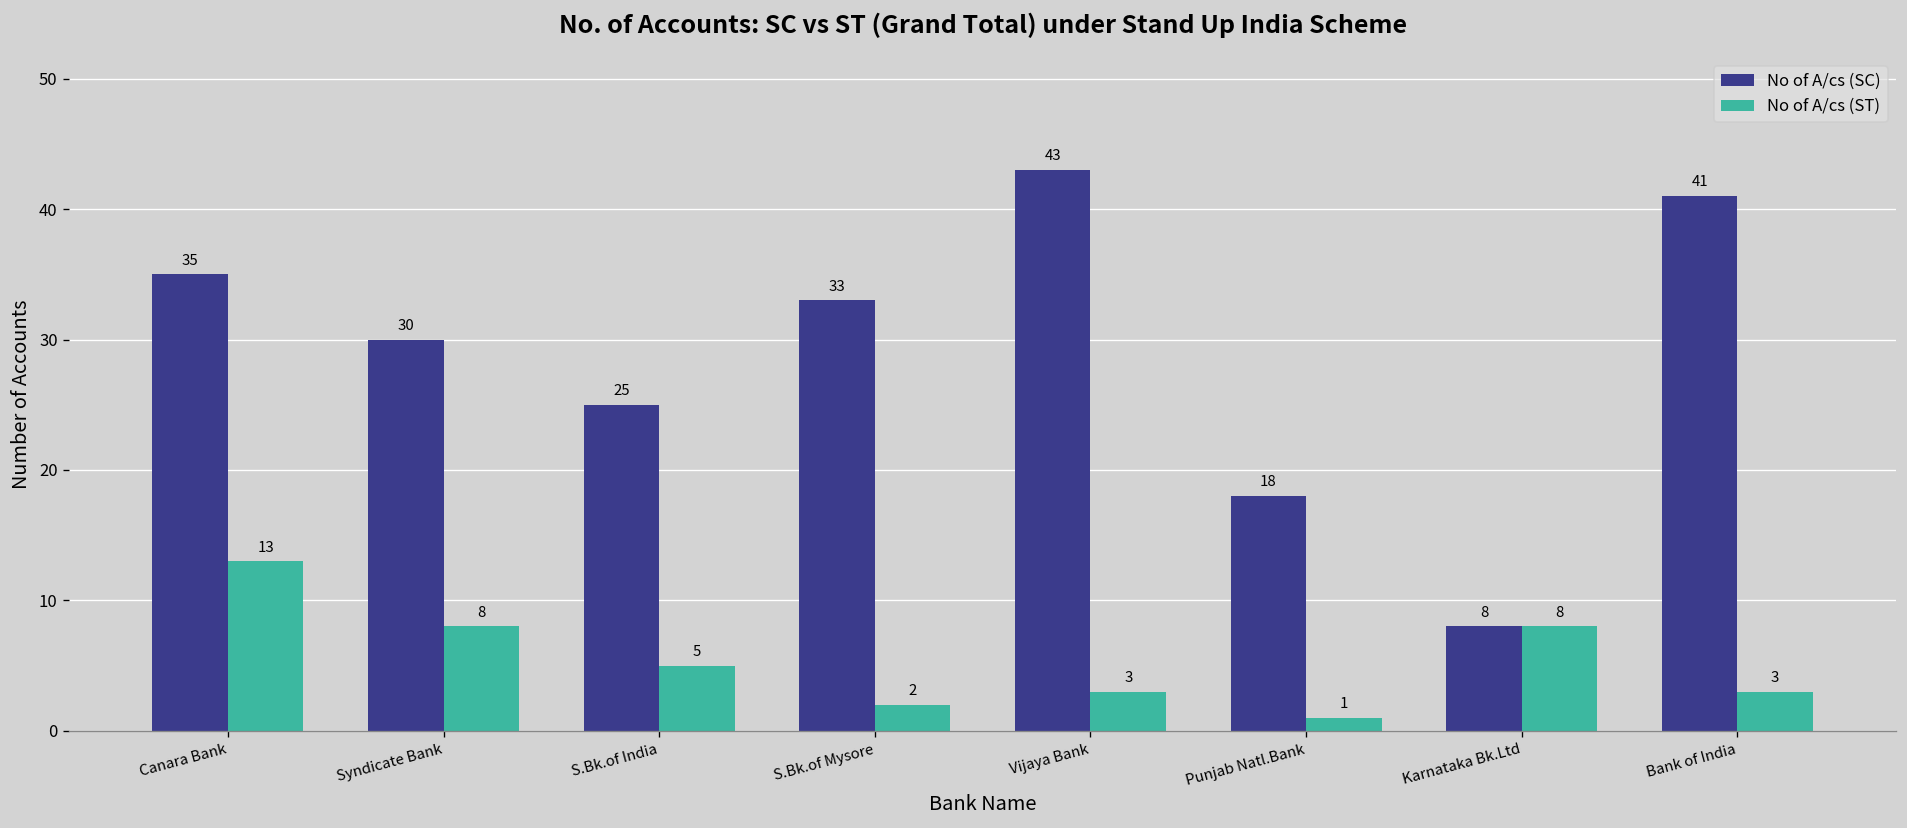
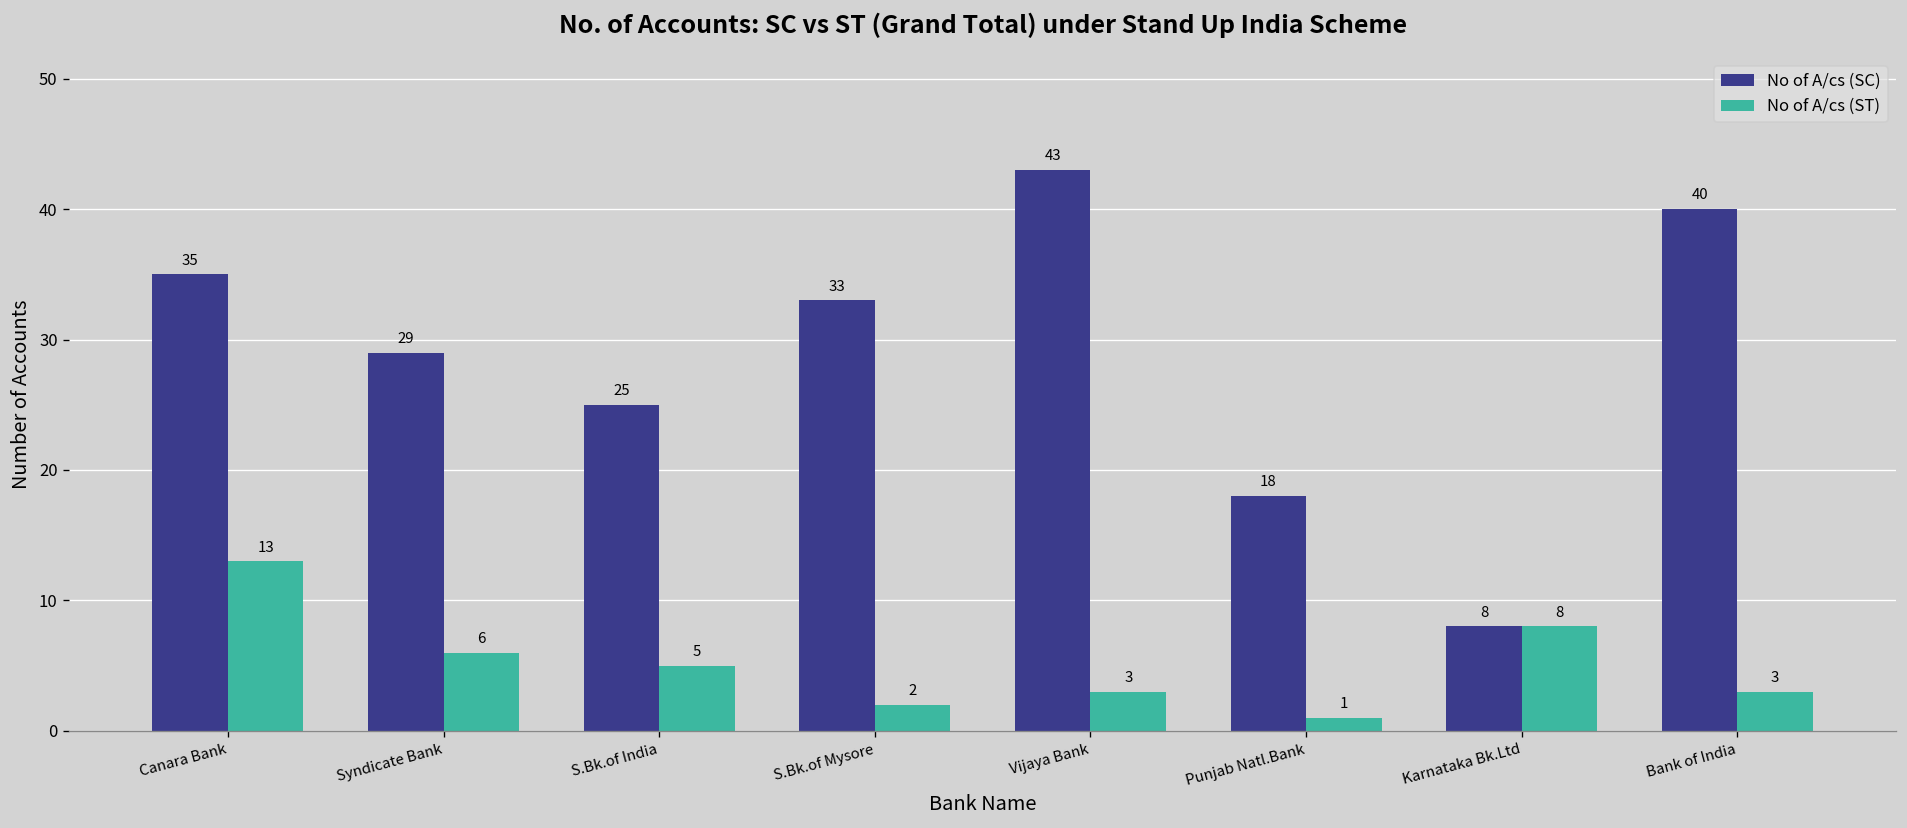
  {
    "No of A/cs (SC)": {
      "Canara Bank": 35,
-     "Syndicate Bank": 30,
+     "Syndicate Bank": 29,
      "S.Bk.of India": 25,
      "S.Bk.of Mysore": 33,
      "Vijaya Bank": 43,
      "Punjab Natl.Bank": 18,
      "Karnataka Bk.Ltd": 8,
-     "Bank of India": 41
+     "Bank of India": 40
    },
    "No of A/cs (ST)": {
      "Canara Bank": 13,
-     "Syndicate Bank": 8,
+     "Syndicate Bank": 6,
      "S.Bk.of India": 5,
      "S.Bk.of Mysore": 2,
      "Vijaya Bank": 3,
      "Punjab Natl.Bank": 1,
      "Karnataka Bk.Ltd": 8,
      "Bank of India": 3
    }
  }
